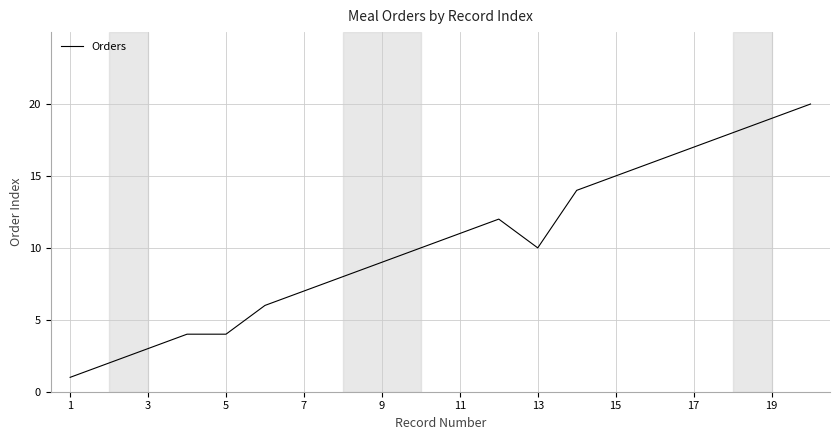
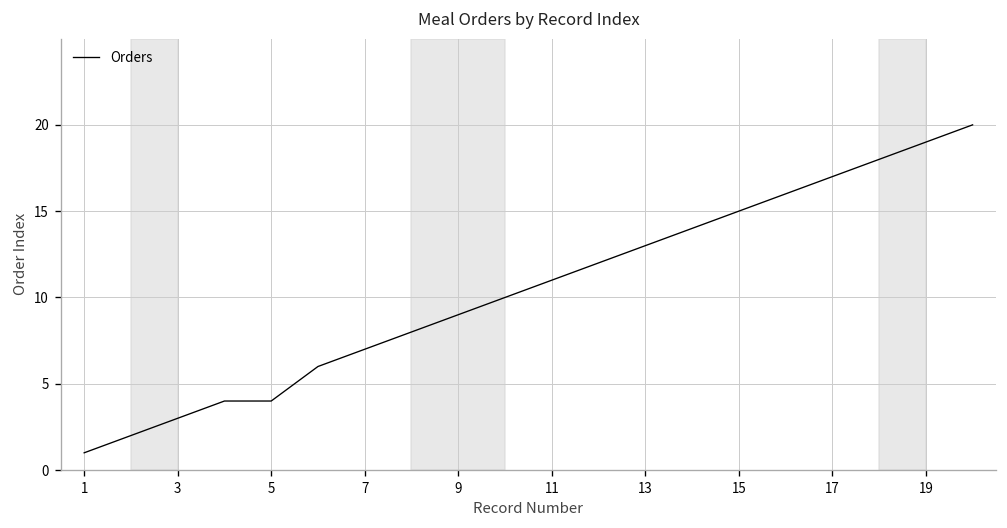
  {
    "1": 1,
    "3": 3,
    "5": 4,
    "7": 7,
    "9": 9,
    "11": 11,
-   "13": 10,
+   "13": 13,
    "15": 15,
    "17": 17,
    "19": 19
  }
